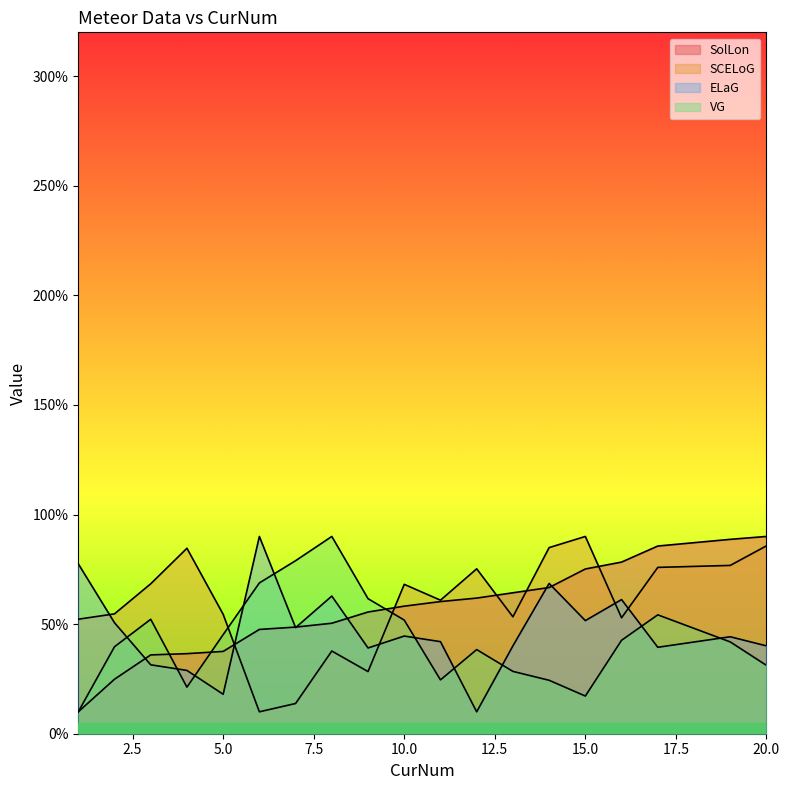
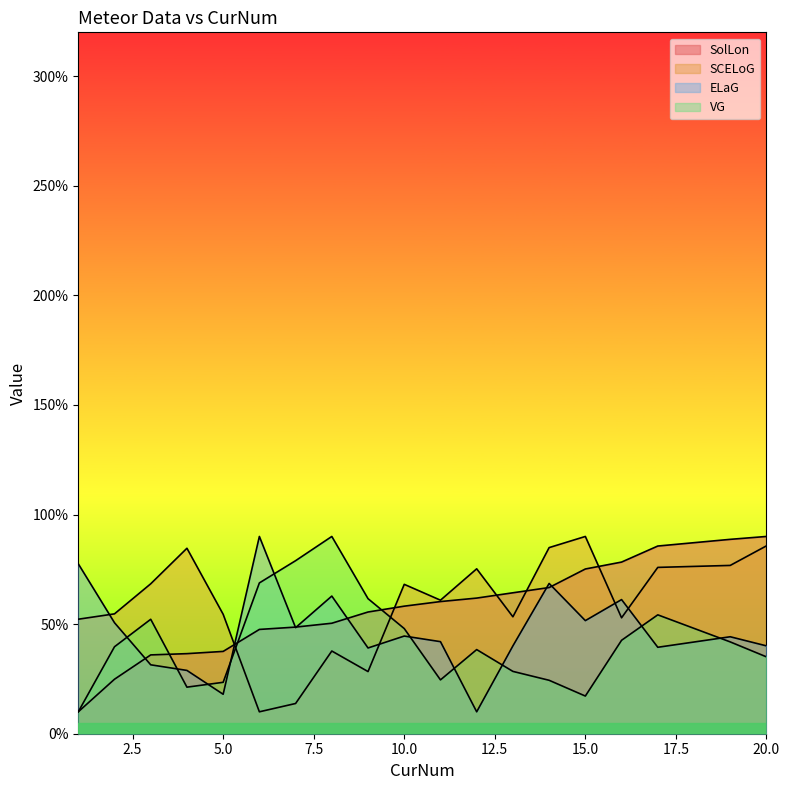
  {
    "ELaG": {
      "5.0": "18%",
      "10.0": "45%",
      "15.0": "52%",
      "20.0": "40%"
    },
    "VG": {
-     "5.0": "45%",
-     "10.0": "52%",
+     "5.0": "23%",
+     "10.0": "48%",
      "15.0": "17%",
-     "20.0": "31%"
+     "20.0": "35%"
    }
  }
